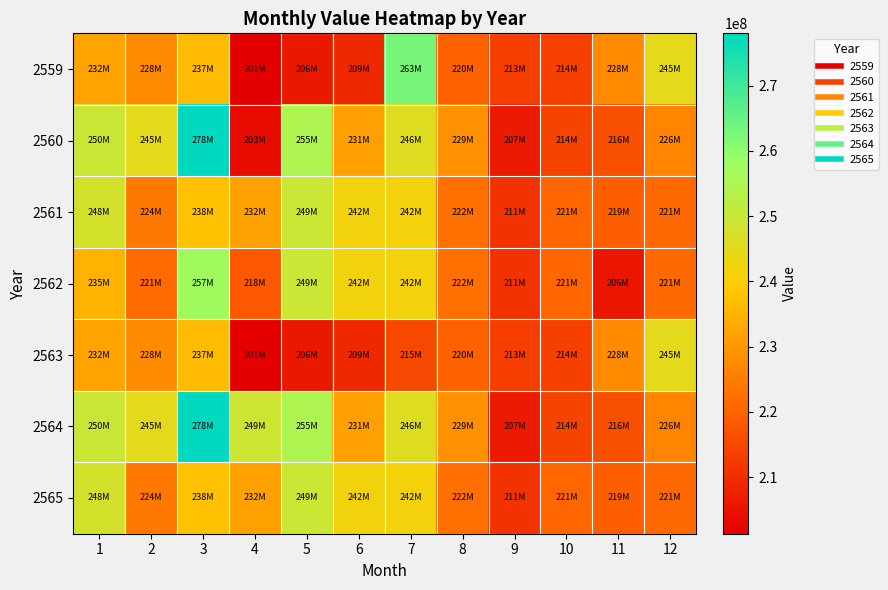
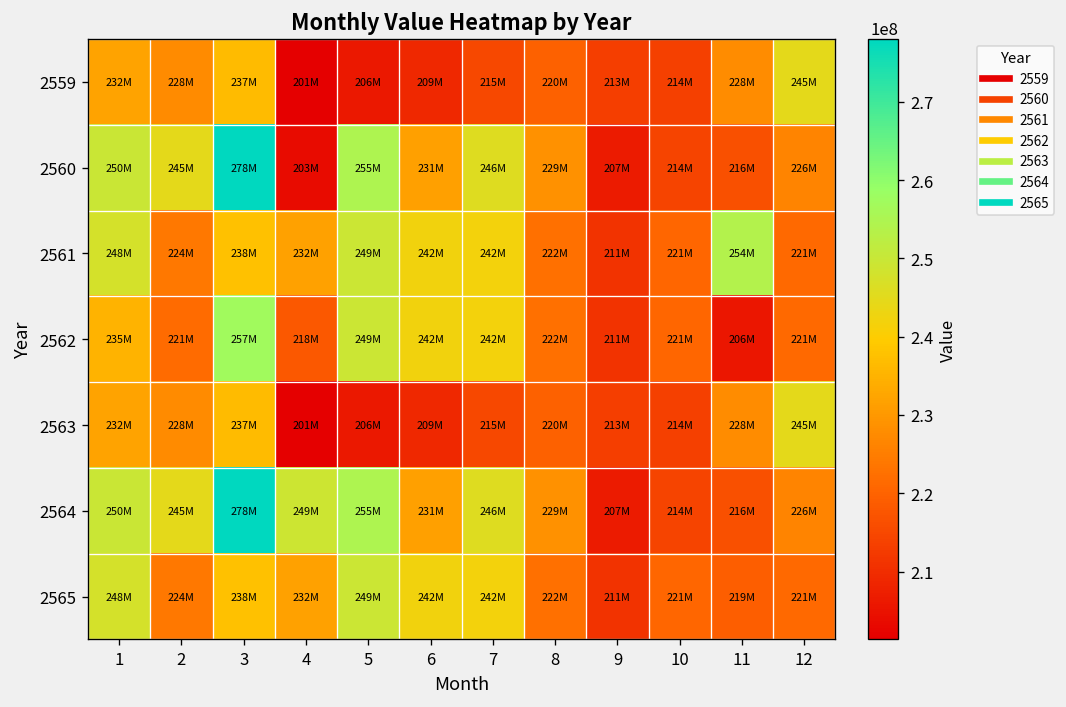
  {
    "2559": {
      "1": "232M",
      "2": "228M",
      "3": "237M",
      "4": "201M",
      "5": "206M",
      "6": "209M",
-     "7": "263M",
+     "7": "215M",
      "8": "220M",
      "9": "213M",
      "10": "214M",
      "11": "228M",
      "12": "245M"
    },
    "2560": {
      "1": "250M",
      "2": "245M",
      "3": "278M",
      "4": "203M",
      "5": "255M",
      "6": "231M",
      "7": "246M",
      "8": "229M",
      "9": "207M",
      "10": "214M",
      "11": "216M",
      "12": "226M"
    },
    "2561": {
      "1": "248M",
      "2": "224M",
      "3": "238M",
      "4": "232M",
      "5": "249M",
      "6": "242M",
      "7": "242M",
      "8": "222M",
      "9": "211M",
      "10": "221M",
-     "11": "219M",
+     "11": "254M",
      "12": "221M"
    },
    "2562": {
      "1": "235M",
      "2": "221M",
      "3": "257M",
      "4": "218M",
      "5": "249M",
      "6": "242M",
      "7": "242M",
      "8": "222M",
      "9": "211M",
      "10": "221M",
      "11": "206M",
      "12": "221M"
    },
    "2563": {
      "1": "232M",
      "2": "228M",
      "3": "237M",
      "4": "201M",
      "5": "206M",
      "6": "209M",
      "7": "215M",
      "8": "220M",
      "9": "213M",
      "10": "214M",
      "11": "228M",
      "12": "245M"
    },
    "2564": {
      "1": "250M",
      "2": "245M",
      "3": "278M",
      "4": "249M",
      "5": "255M",
      "6": "231M",
      "7": "246M",
      "8": "229M",
      "9": "207M",
      "10": "214M",
      "11": "216M",
      "12": "226M"
    },
    "2565": {
      "1": "248M",
      "2": "224M",
      "3": "238M",
      "4": "232M",
      "5": "249M",
      "6": "242M",
      "7": "242M",
      "8": "222M",
      "9": "211M",
      "10": "221M",
      "11": "219M",
      "12": "221M"
    }
  }
